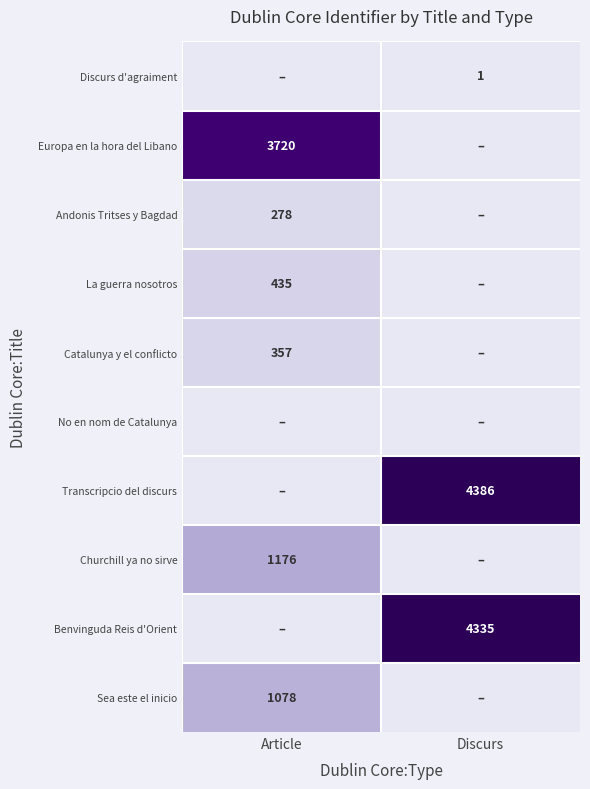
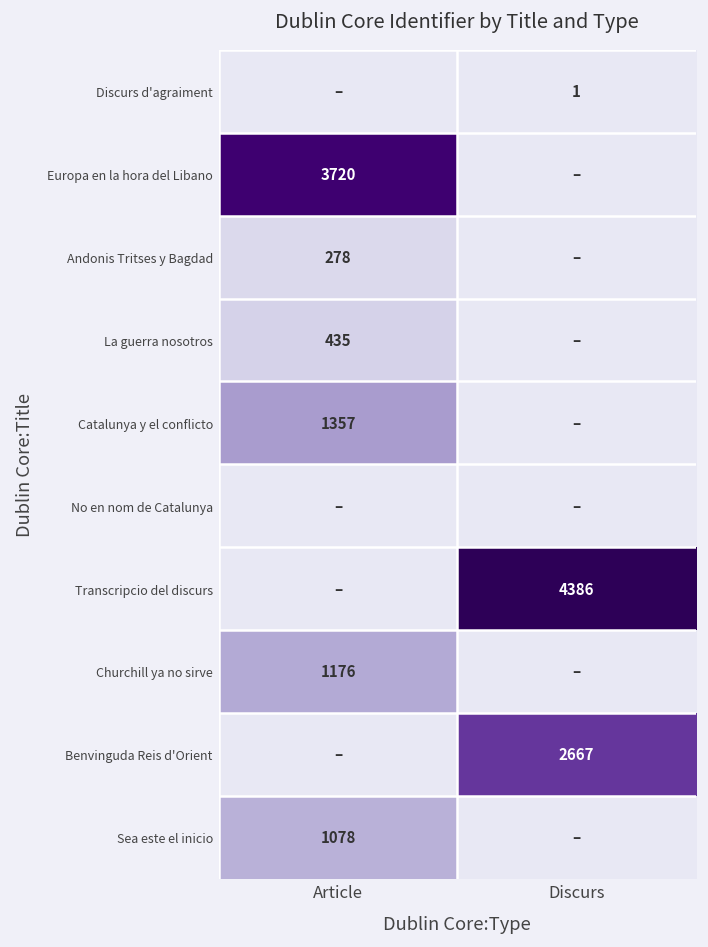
  {
    "Discurs d'agraiment": {
      "Discurs": 1
    },
    "Europa en la hora del Libano": {
      "Article": 3720
    },
    "Andonis Tritses y Bagdad": {
      "Article": 278
    },
    "La guerra nosotros": {
      "Article": 435
    },
    "Catalunya y el conflicto": {
-     "Article": 357
+     "Article": 1357
    },
    "Transcripcio del discurs": {
      "Discurs": 4386
    },
    "Churchill ya no sirve": {
      "Article": 1176
    },
    "Benvinguda Reis d'Orient": {
-     "Discurs": 4335
+     "Discurs": 2667
    },
    "Sea este el inicio": {
      "Article": 1078
    }
  }
